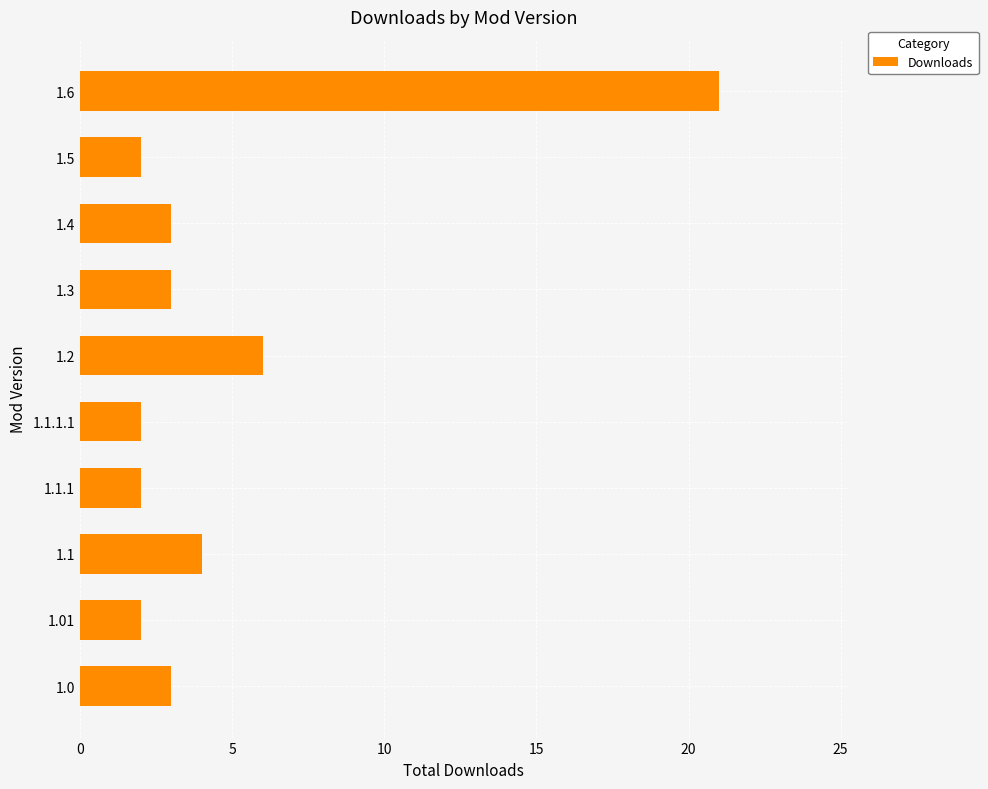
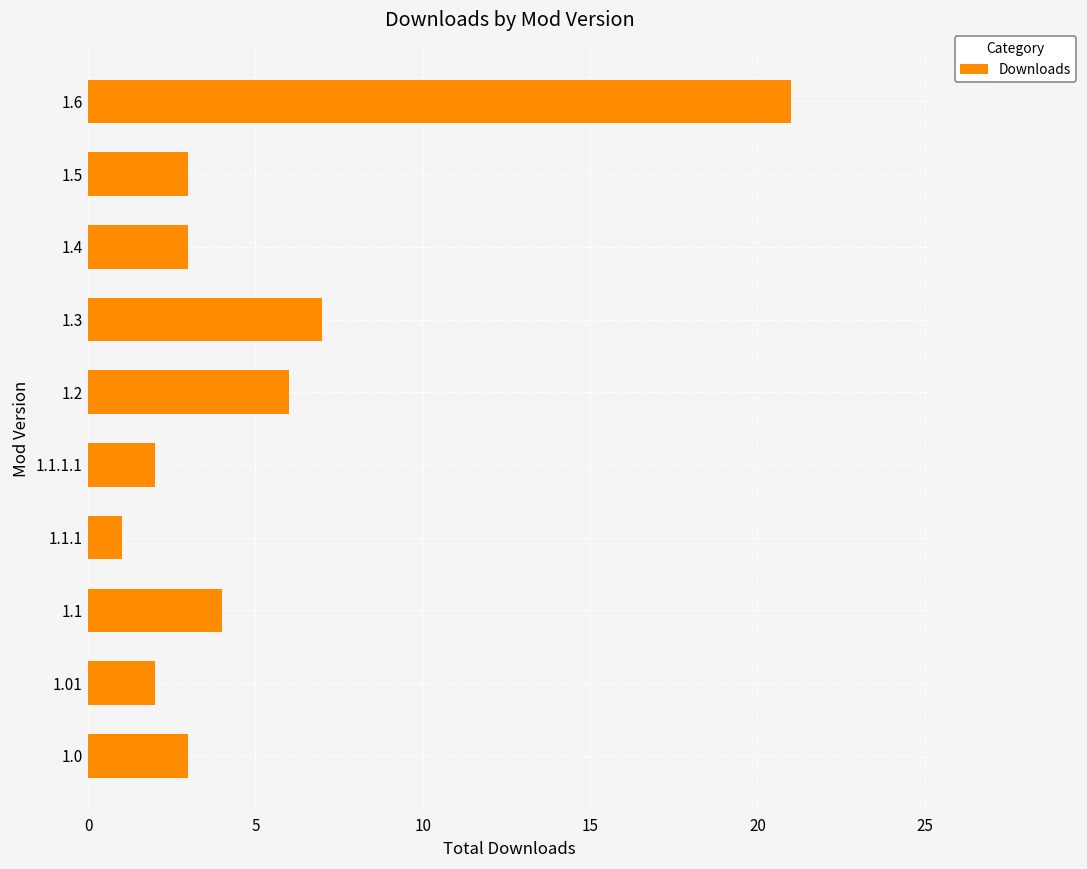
  {
    "1.6": 21,
-   "1.5": 2,
+   "1.5": 3,
    "1.4": 3,
-   "1.3": 3,
+   "1.3": 7,
    "1.2": 6,
    "1.1.1.1": 2,
-   "1.1.1": 2,
+   "1.1.1": 1,
    "1.1": 4,
    "1.01": 2,
    "1.0": 3
  }
